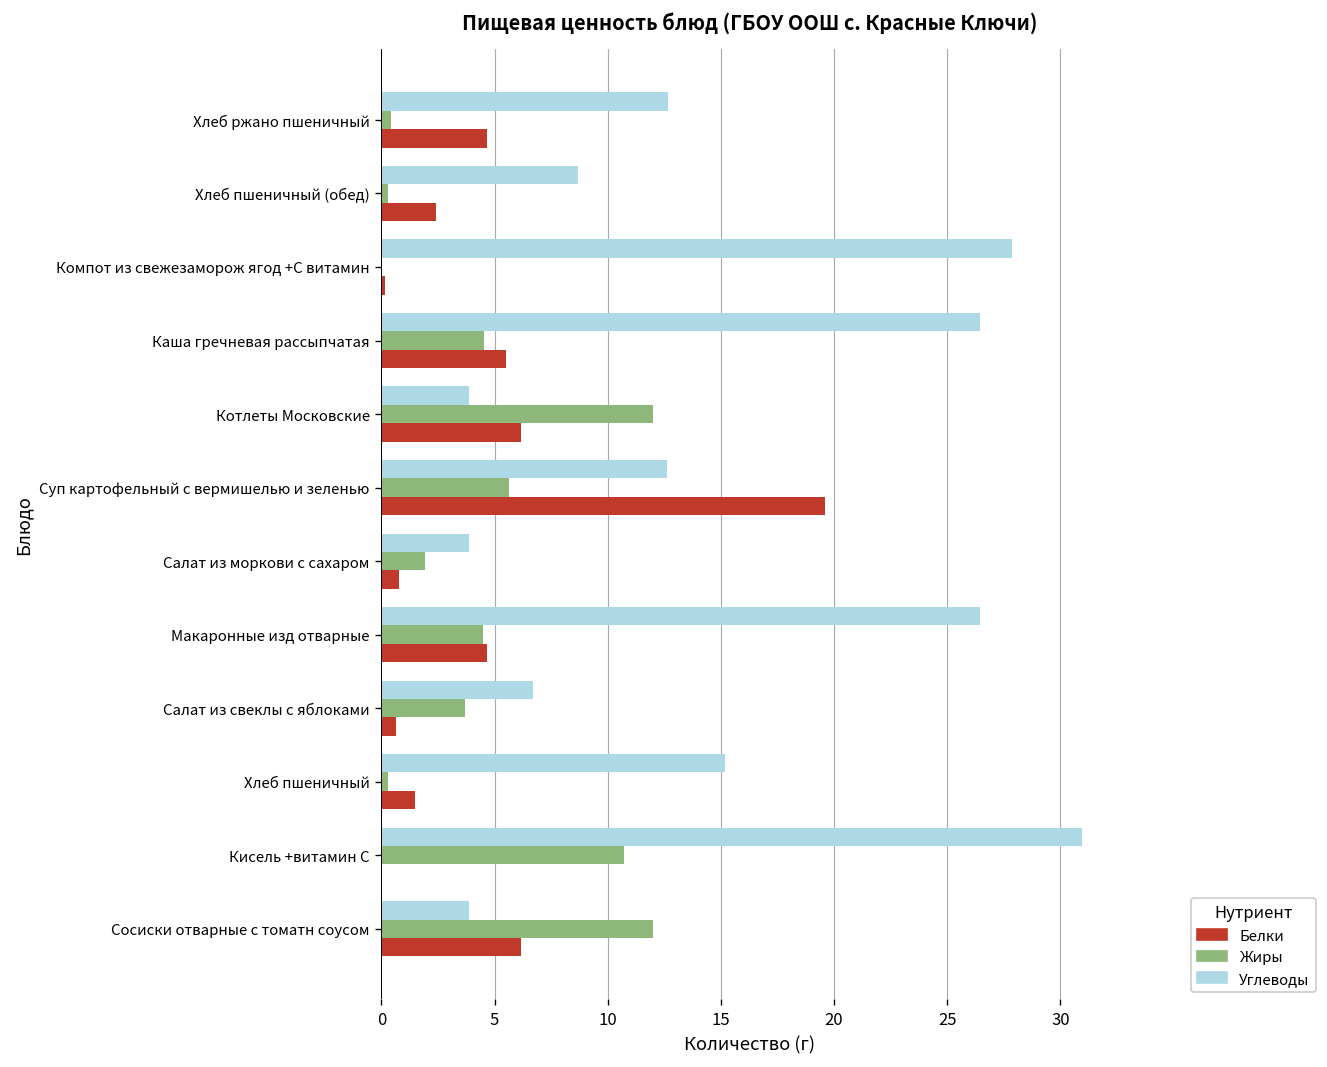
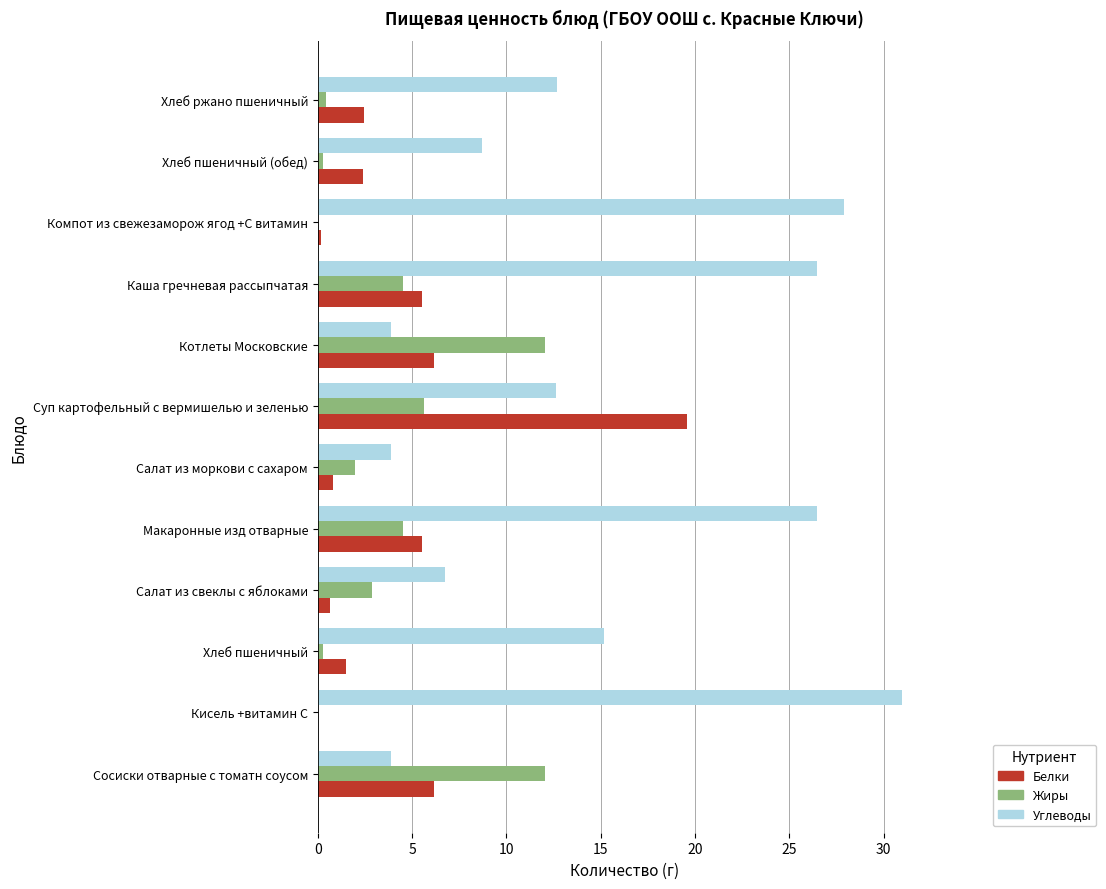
  {
    "Белки": {
-     "Хлеб ржано пшеничный": 4.7,
+     "Хлеб ржано пшеничный": 2.4,
      "Хлеб пшеничный (обед)": 2.4,
      "Компот из свежезаморож ягод +С витамин": 0.2,
      "Каша гречневая рассыпчатая": 5.5,
      "Котлеты Московские": 6.2,
      "Суп картофельный с вермишелью и зеленью": 19.6,
      "Салат из моркови с сахаром": 0.8,
-     "Макаронные изд отварные": 4.7,
+     "Макаронные изд отварные": 5.5,
      "Салат из свеклы с яблоками": 0.7,
      "Хлеб пшеничный": 1.5,
      "Кисель +витамин С": 0.0,
      "Сосиски отварные с томатн соусом": 6.2
    },
    "Жиры": {
      "Хлеб ржано пшеничный": 0.4,
      "Хлеб пшеничный (обед)": 0.3,
      "Компот из свежезаморож ягод +С витамин": 0.0,
      "Каша гречневая рассыпчатая": 4.5,
      "Котлеты Московские": 12.0,
      "Суп картофельный с вермишелью и зеленью": 5.6,
      "Салат из моркови с сахаром": 2.0,
      "Макаронные изд отварные": 4.5,
-     "Салат из свеклы с яблоками": 3.7,
+     "Салат из свеклы с яблоками": 2.9,
      "Хлеб пшеничный": 0.3,
-     "Кисель +витамин С": 10.7,
+     "Кисель +витамин С": 0.0,
      "Сосиски отварные с томатн соусом": 12.0
    },
    "Углеводы": {
      "Хлеб ржано пшеничный": 12.7,
      "Хлеб пшеничный (обед)": 8.7,
      "Компот из свежезаморож ягод +С витамин": 27.9,
      "Каша гречневая рассыпчатая": 26.5,
      "Котлеты Московские": 3.9,
      "Суп картофельный с вермишелью и зеленью": 12.6,
      "Салат из моркови с сахаром": 3.9,
      "Макаронные изд отварные": 26.5,
      "Салат из свеклы с яблоками": 6.7,
      "Хлеб пшеничный": 15.2,
      "Кисель +витамин С": 31.0,
      "Сосиски отварные с томатн соусом": 3.9
    }
  }
